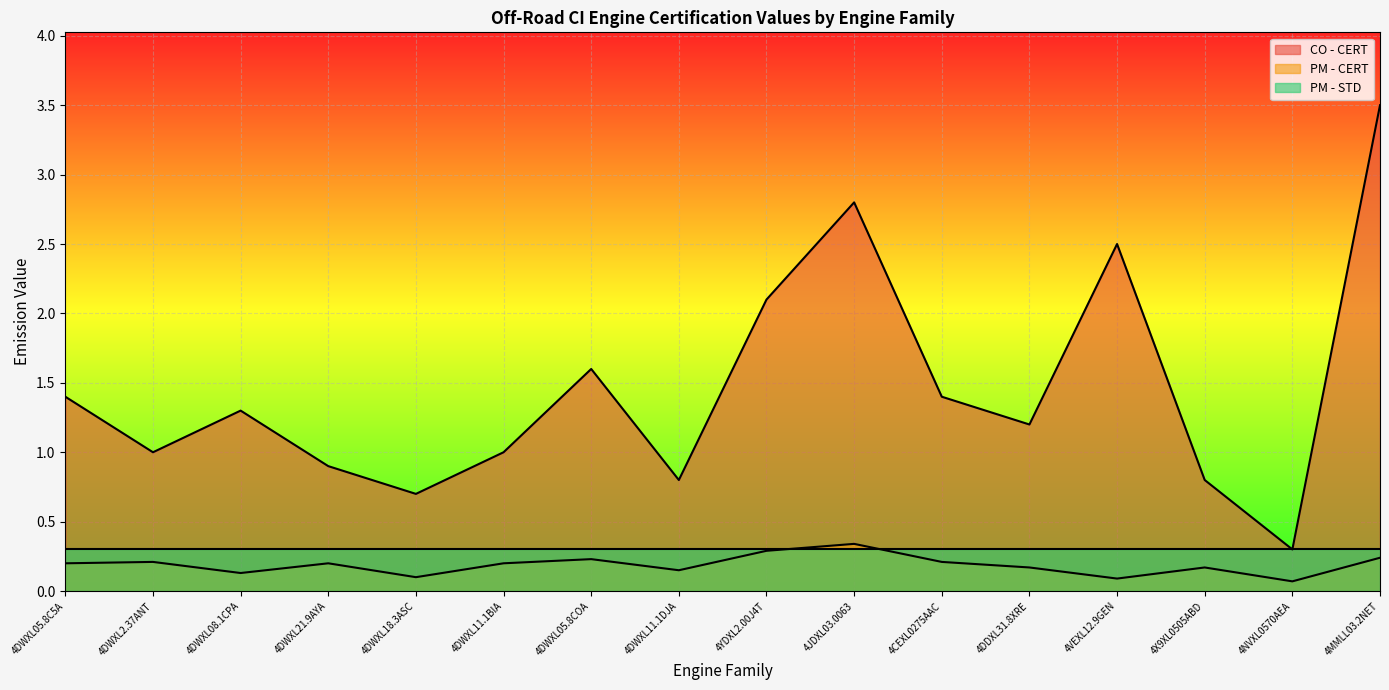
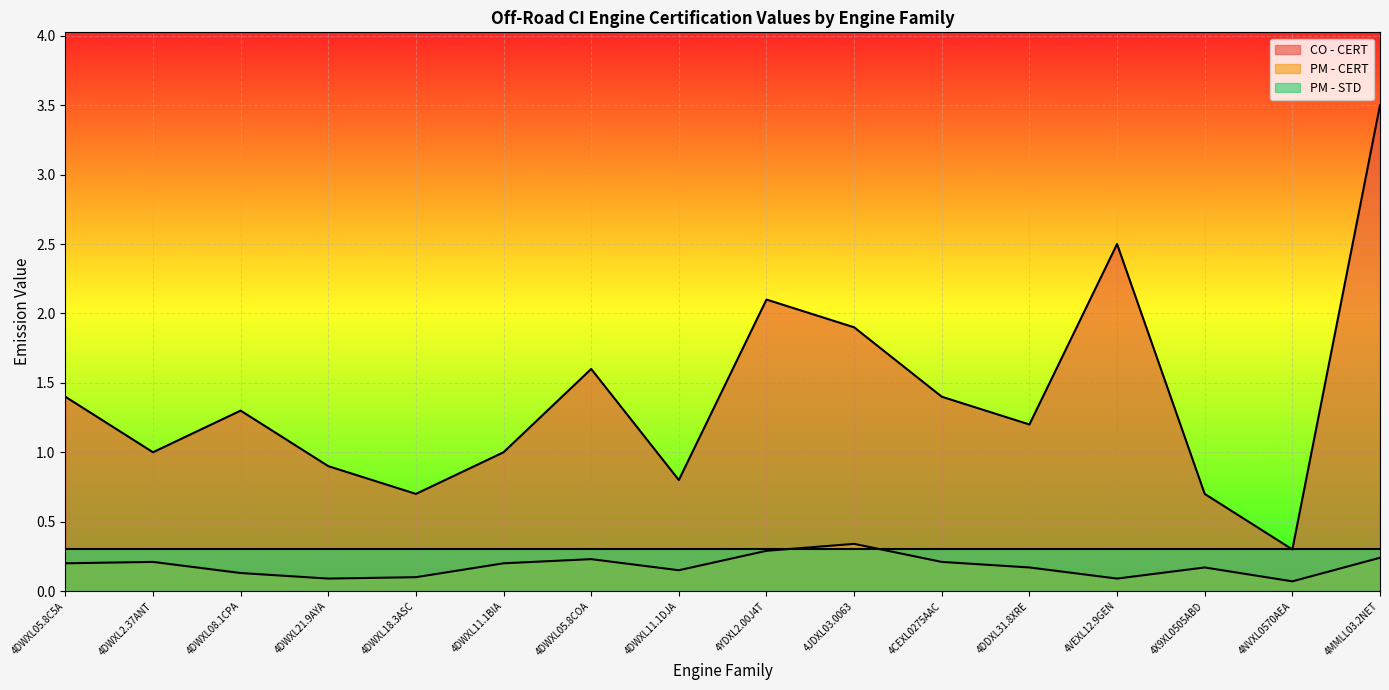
  {
    "CO - CERT": {
      "4DWXL05.8C5A": 1.4,
      "4DWXL2.37ANT": 1.0,
      "4DWXL08.1CPA": 1.3,
      "4DWXL21.9AYA": 0.9,
      "4DWXL18.3ASC": 0.7,
      "4DWXL11.1BIA": 1.0,
      "4DWXL05.8COA": 1.6,
      "4DWXL11.1DJA": 0.8,
      "4YDXL2.00J4T": 2.1,
-     "4JDXL03.0063": 2.8,
+     "4JDXL03.0063": 1.9,
      "4CEXL0275AAC": 1.4,
      "4DDXL31.8XRE": 1.2,
      "4VEXL12.9GEN": 2.5,
-     "4X9XL0505ABD": 0.8,
+     "4X9XL0505ABD": 0.7,
      "4MMLL03.2NET": 3.5
    },
    "PM - CERT": {
      "4DWXL05.8C5A": 0.20,
      "4DWXL2.37ANT": 0.21,
      "4DWXL08.1CPA": 0.13,
-     "4DWXL21.9AYA": 0.20,
+     "4DWXL21.9AYA": 0.09,
      "4DWXL18.3ASC": 0.10,
      "4DWXL11.1BIA": 0.20,
      "4DWXL05.8COA": 0.23,
      "4DWXL11.1DJA": 0.15,
      "4JDXL03.0063": 0.34,
      "4CEXL0275AAC": 0.21,
      "4DDXL31.8XRE": 0.17,
      "4VEXL12.9GEN": 0.09,
      "4X9XL0505ABD": 0.17,
      "4NVXL0570AEA": 0.07,
      "4MMLL03.2NET": 0.24
    },
    "PM - STD": {
      "4DWXL05.8C5A": 0.30,
      "4DWXL2.37ANT": 0.30,
      "4DWXL08.1CPA": 0.30,
      "4DWXL21.9AYA": 0.30,
      "4DWXL18.3ASC": 0.30,
      "4DWXL11.1BIA": 0.30,
      "4DWXL05.8COA": 0.30,
      "4DWXL11.1DJA": 0.30,
      "4JDXL03.0063": 0.30,
      "4CEXL0275AAC": 0.30,
      "4DDXL31.8XRE": 0.30,
      "4VEXL12.9GEN": 0.30,
      "4X9XL0505ABD": 0.30,
      "4MMLL03.2NET": 0.30
    }
  }
